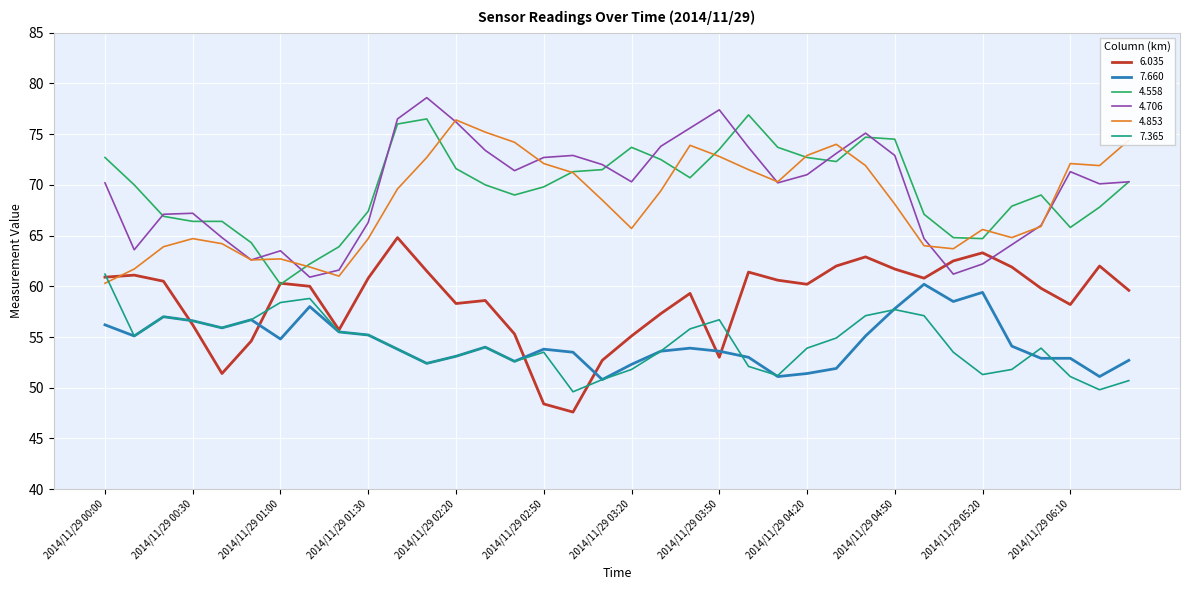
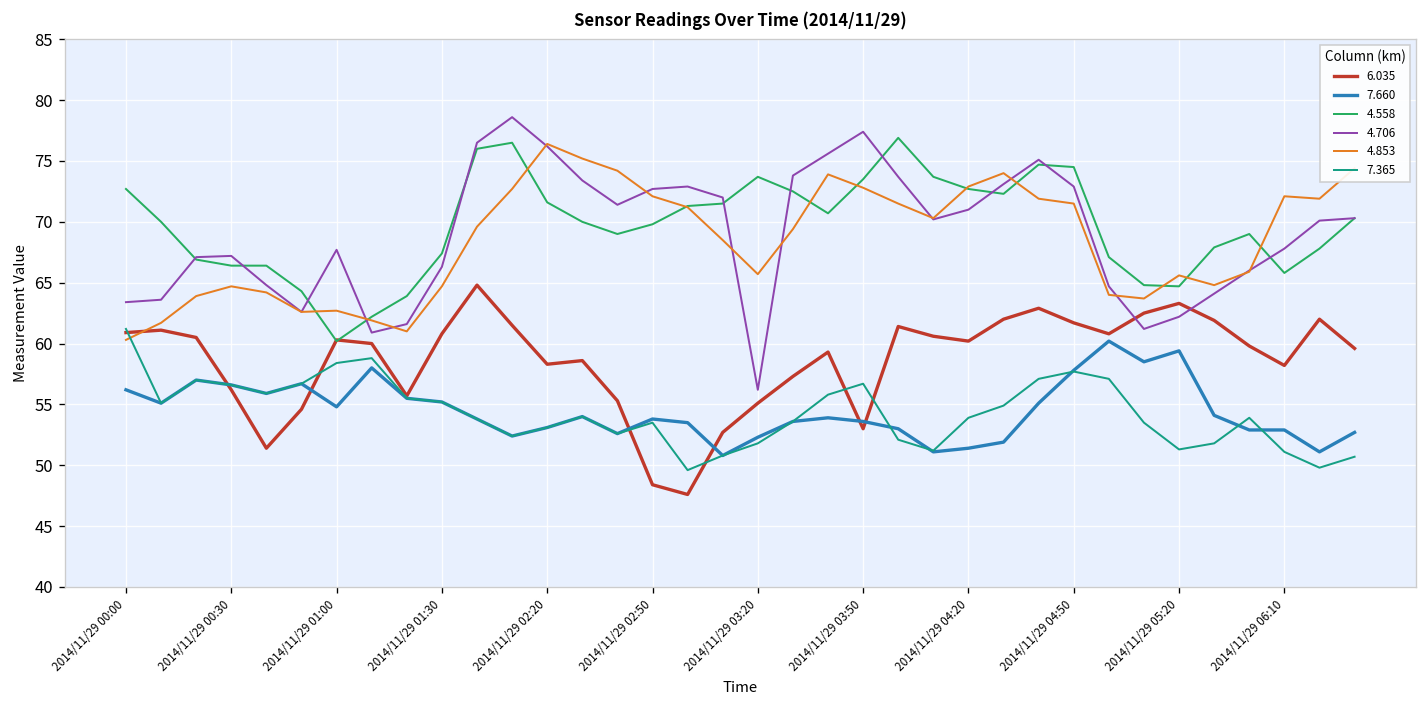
  {
    "6.035": {
      "2014/11/29 00:00": 60.9,
      "2014/11/29 00:30": 56.2,
      "2014/11/29 01:30": 60.8,
      "2014/11/29 02:20": 58.3,
      "2014/11/29 02:50": 48.4,
      "2014/11/29 03:20": 55.1,
      "2014/11/29 03:50": 53.0,
      "2014/11/29 04:20": 60.2,
      "2014/11/29 04:50": 61.7,
      "2014/11/29 05:20": 63.3,
      "2014/11/29 06:10": 58.2
    },
    "7.660": {
      "2014/11/29 00:00": 56.2,
      "2014/11/29 01:00": 54.8,
      "2014/11/29 02:50": 53.8,
      "2014/11/29 03:20": 52.3,
      "2014/11/29 03:50": 53.6,
      "2014/11/29 04:20": 51.4,
      "2014/11/29 05:20": 59.4,
      "2014/11/29 06:10": 52.9
    },
    "4.706": {
-     "2014/11/29 00:00": 70.2,
+     "2014/11/29 00:00": 63.4,
      "2014/11/29 00:30": 67.2,
-     "2014/11/29 01:00": 63.5,
+     "2014/11/29 01:00": 67.7,
      "2014/11/29 01:30": 66.3,
      "2014/11/29 02:50": 72.7,
-     "2014/11/29 03:20": 70.3,
+     "2014/11/29 03:20": 56.2,
      "2014/11/29 03:50": 77.4,
      "2014/11/29 04:20": 71.0,
      "2014/11/29 04:50": 72.9,
      "2014/11/29 05:20": 62.2,
-     "2014/11/29 06:10": 71.3
+     "2014/11/29 06:10": 67.8
    },
    "4.853": {
      "2014/11/29 00:00": 60.3,
      "2014/11/29 00:30": 64.7,
      "2014/11/29 01:00": 62.7,
      "2014/11/29 01:30": 64.7,
      "2014/11/29 02:50": 72.1,
      "2014/11/29 03:20": 65.7,
      "2014/11/29 03:50": 72.8,
-     "2014/11/29 04:50": 68.1,
+     "2014/11/29 04:50": 71.5,
      "2014/11/29 05:20": 65.6,
      "2014/11/29 06:10": 72.1
    }
  }
